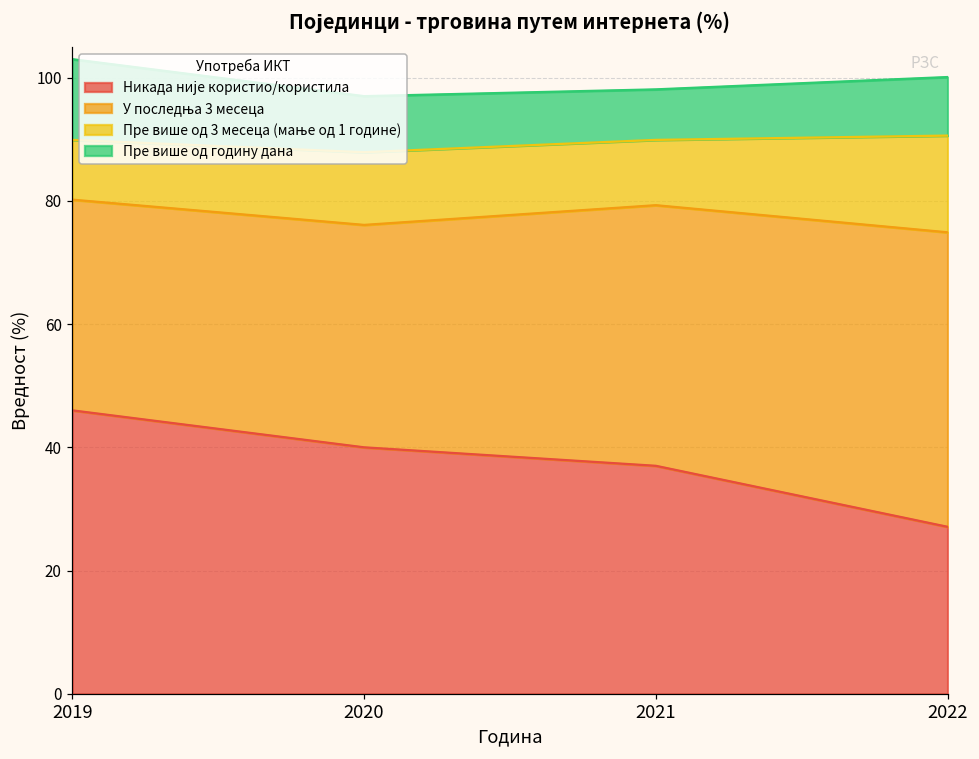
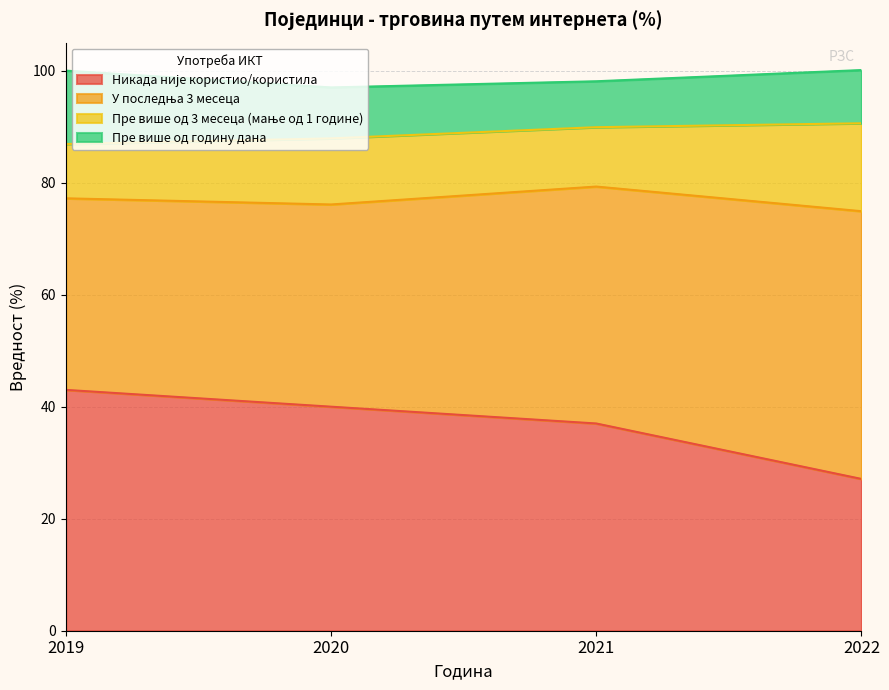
  {
    "Никада није користио/користила": {
-     "2019": 46,
+     "2019": 43,
      "2020": 40,
      "2021": 37,
      "2022": 27
    },
    "Пре више од годину дана": {
      "2019": 13,
      "2021": 8,
      "2022": 10
    }
  }
